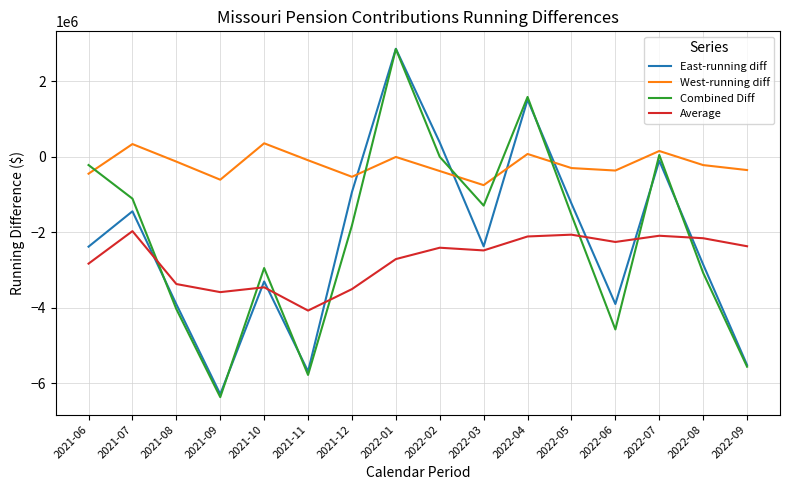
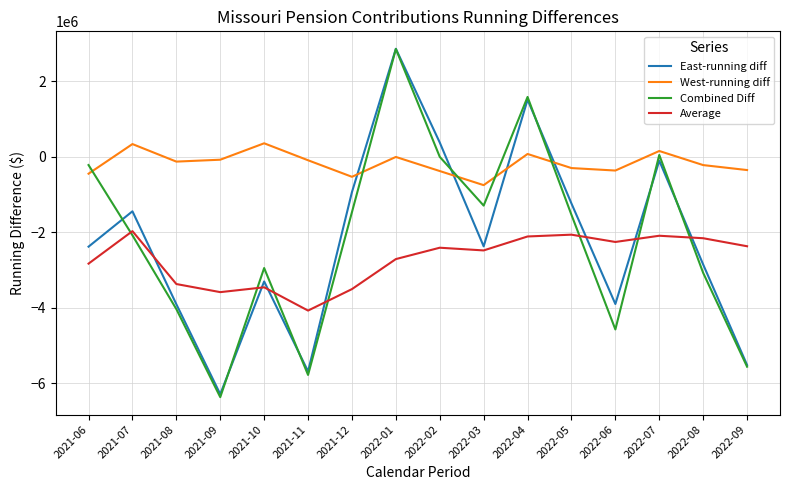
  {
    "East-running diff": {
      "2021-06": -2400000,
      "2021-07": -1400000,
      "2021-08": -3900000,
      "2021-09": -6300000,
      "2021-10": -3300000,
      "2021-11": -5700000,
      "2021-12": -900000,
      "2022-02": 400000,
      "2022-03": -2400000,
      "2022-04": 1500000,
      "2022-05": -1200000,
      "2022-06": -3900000,
      "2022-07": -100000,
      "2022-08": -2900000
    },
    "West-running diff": {
      "2021-06": -400000,
      "2021-07": 300000,
      "2021-08": -100000,
-     "2021-09": -600000,
+     "2021-09": -100000,
      "2021-10": 400000,
      "2021-11": -100000,
      "2021-12": -500000,
      "2022-01": 0,
      "2022-02": -400000,
      "2022-03": -800000,
      "2022-04": 100000,
      "2022-05": -300000,
      "2022-06": -400000,
      "2022-07": 200000,
      "2022-08": -200000,
      "2022-09": -400000
    },
    "Combined Diff": {
      "2021-06": -200000,
-     "2021-07": -1100000,
+     "2021-07": -2100000,
      "2021-08": -4000000,
      "2021-09": -6400000,
      "2021-10": -3000000,
      "2021-11": -5800000,
-     "2021-12": -1800000,
+     "2021-12": -1500000,
      "2022-02": 0,
      "2022-03": -1300000,
      "2022-04": 1600000,
      "2022-05": -1500000,
      "2022-06": -4600000,
      "2022-07": 0,
      "2022-08": -3100000
    },
    "Average": {
      "2021-06": -2800000,
      "2021-07": -2000000,
      "2021-08": -3400000,
      "2021-09": -3600000,
      "2021-10": -3500000,
      "2021-11": -4100000,
      "2021-12": -3500000,
      "2022-01": -2700000,
      "2022-02": -2400000,
      "2022-03": -2500000,
      "2022-04": -2100000,
      "2022-05": -2100000,
      "2022-06": -2300000,
      "2022-07": -2100000,
      "2022-08": -2200000,
      "2022-09": -2400000
    }
  }
